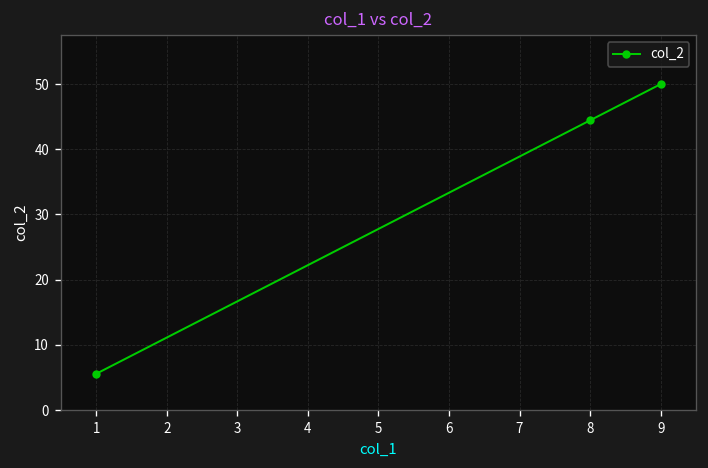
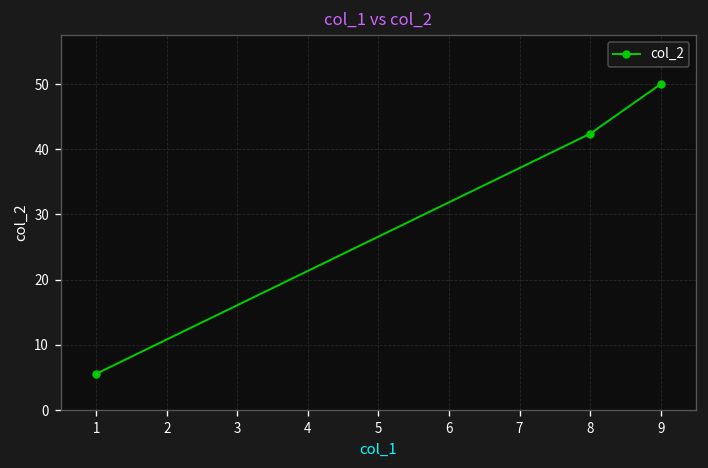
  {
    "1": 6,
-   "8": 44,
+   "8": 42,
    "9": 50
  }
